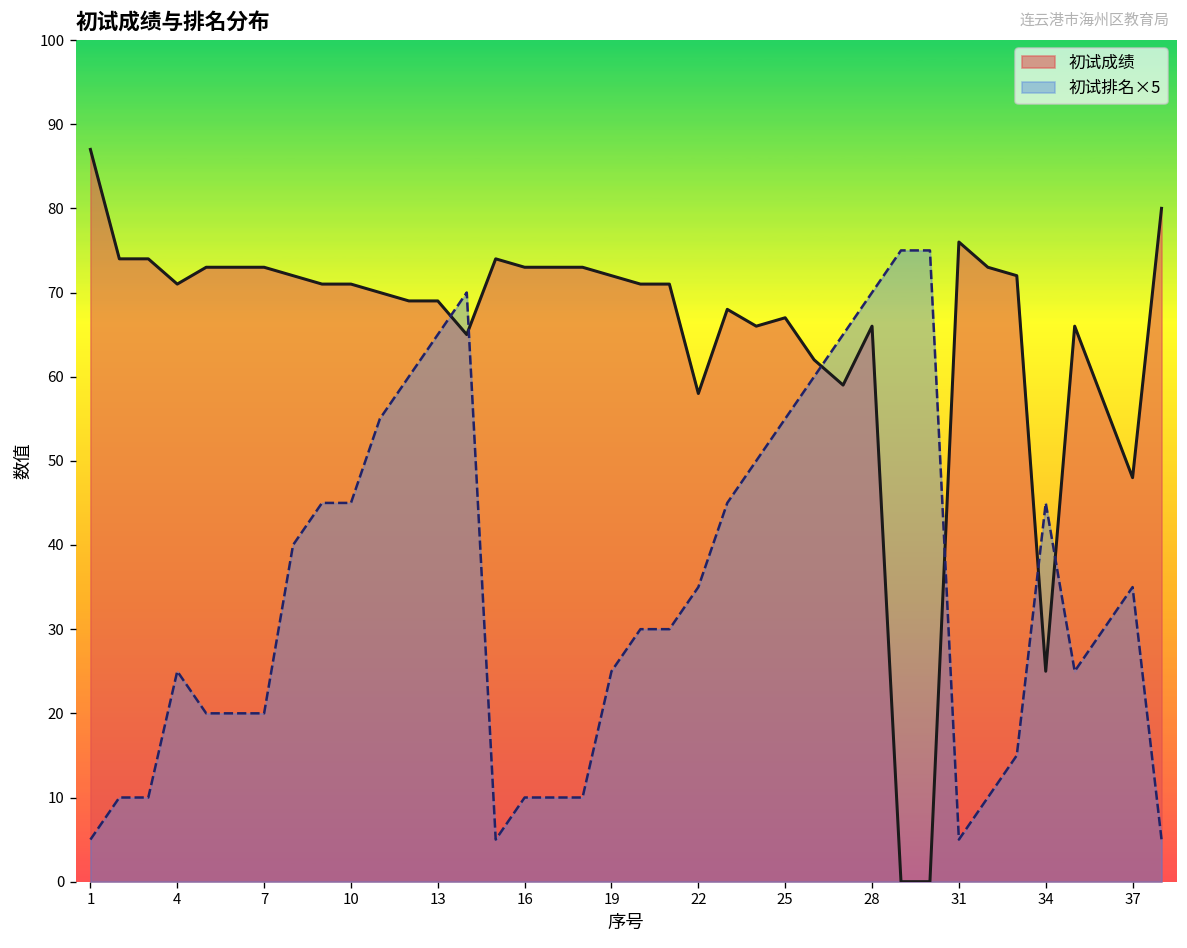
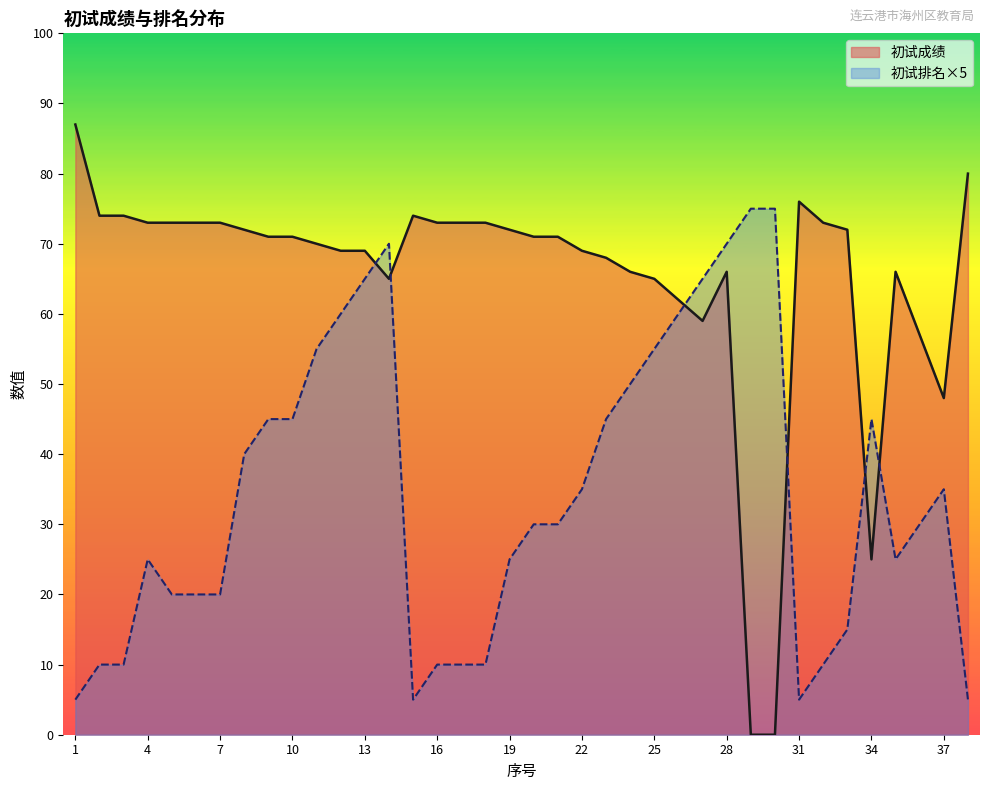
  {
    "初试成绩": {
      "1": 87,
-     "4": 71,
+     "4": 73,
      "7": 73,
      "10": 71,
      "13": 69,
      "16": 73,
      "19": 72,
-     "22": 58,
-     "25": 67,
+     "22": 69,
+     "25": 65,
      "28": 66,
      "31": 76,
      "34": 25,
      "37": 48
    },
    "初试排名×5": {
      "1": 5,
      "4": 25,
      "7": 20,
      "10": 45,
      "13": 65,
      "16": 10,
      "19": 25,
      "22": 35,
      "25": 55,
      "28": 70,
      "31": 5,
      "34": 45,
      "37": 35
    }
  }
